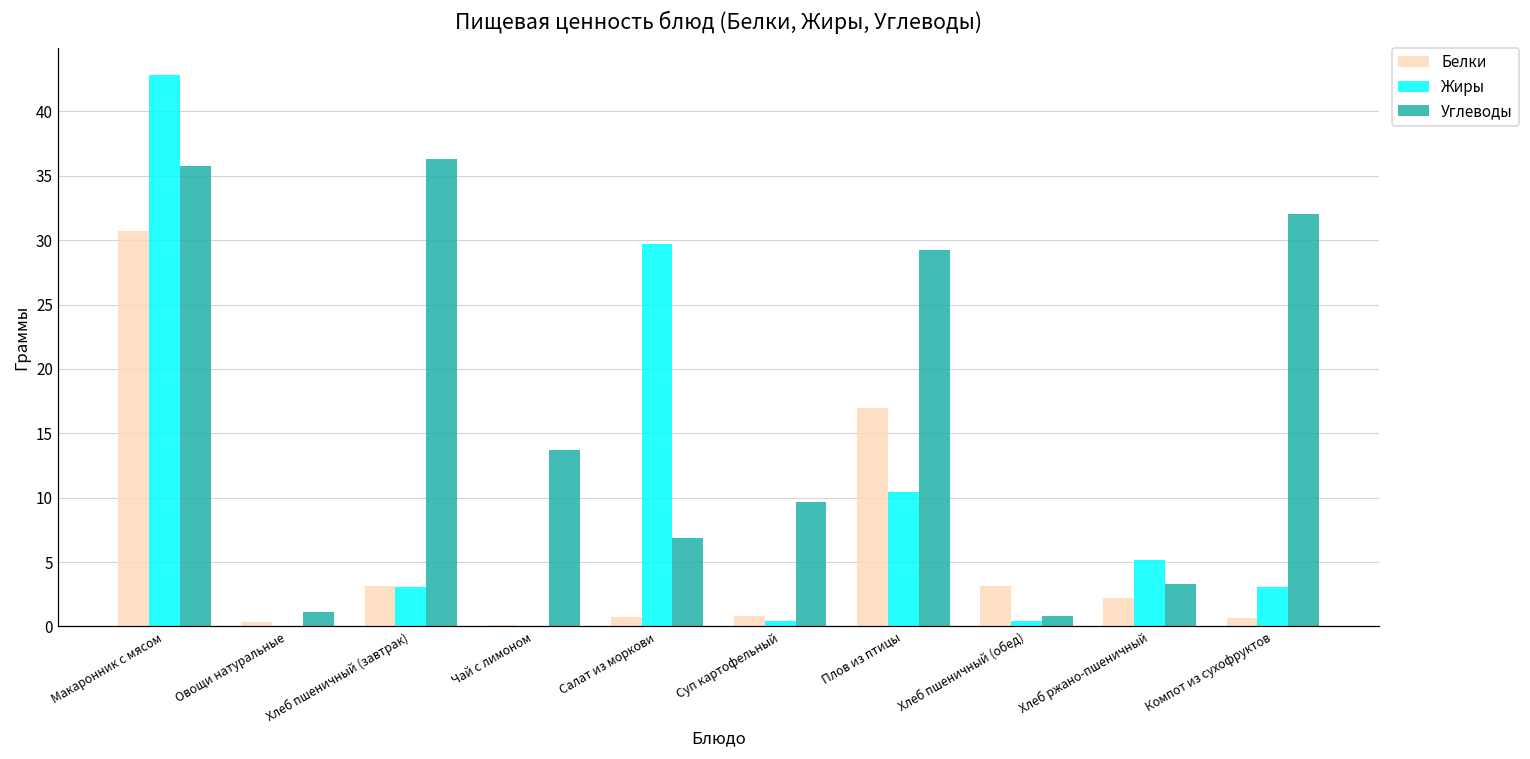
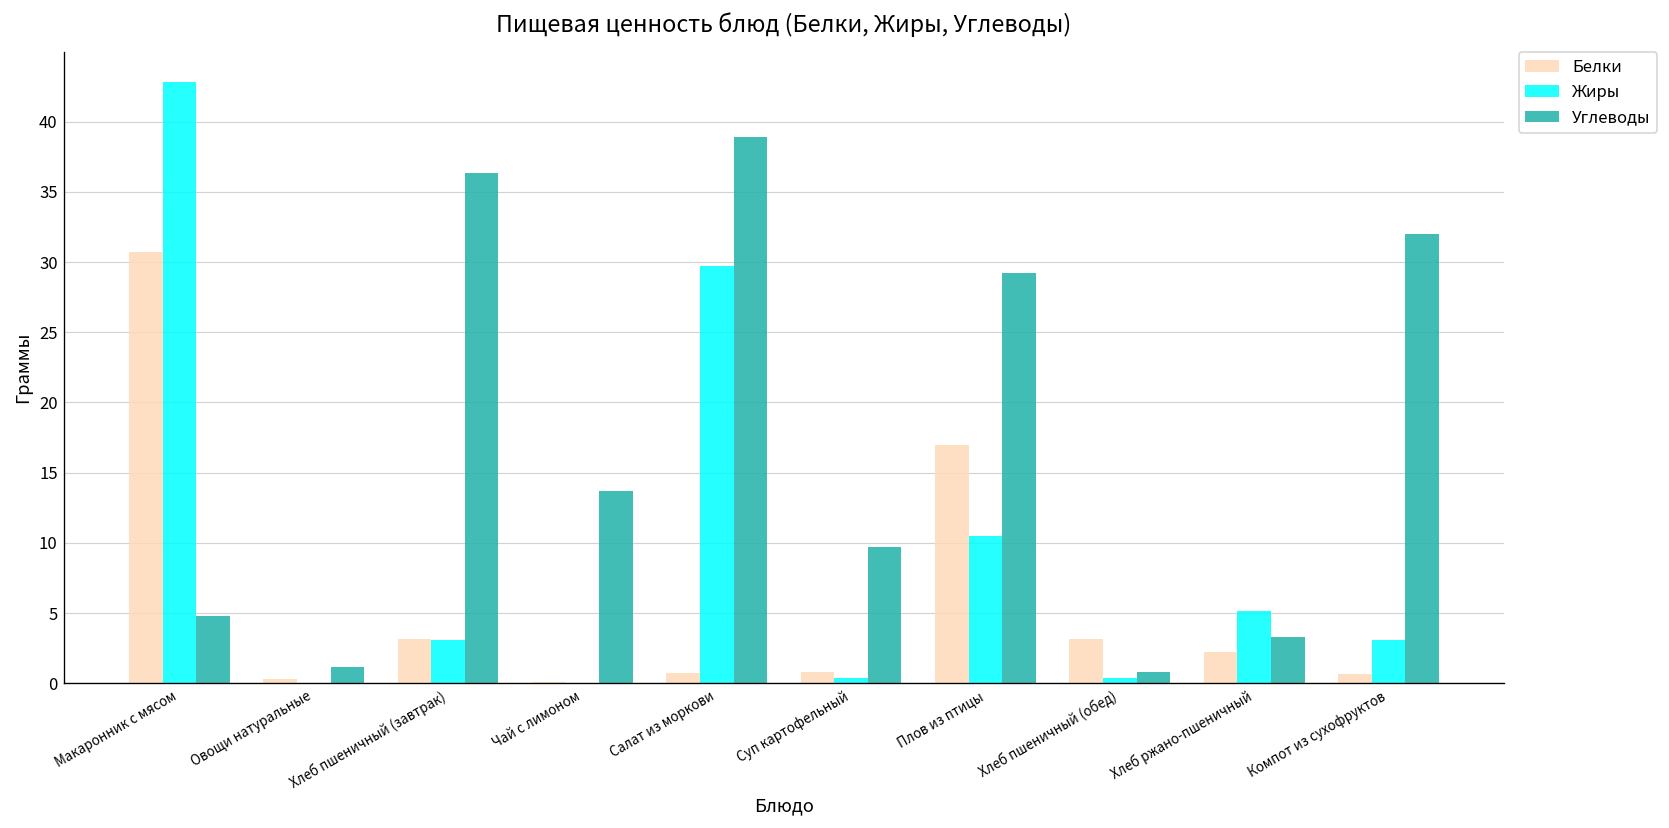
  {
    "Белки": {
      "Макаронник с мясом": 30.7,
      "Овощи натуральные": 0.3,
      "Хлеб пшеничный (завтрак)": 3.2,
      "Салат из моркови": 0.7,
      "Суп картофельный": 0.8,
      "Плов из птицы": 16.9,
      "Хлеб пшеничный (обед)": 3.2,
      "Хлеб ржано-пшеничный": 2.2,
      "Компот из сухофруктов": 0.7
    },
    "Жиры": {
      "Макаронник с мясом": 42.8,
      "Хлеб пшеничный (завтрак)": 3.1,
      "Салат из моркови": 29.7,
      "Суп картофельный": 0.4,
      "Плов из птицы": 10.5,
      "Хлеб пшеничный (обед)": 0.4,
      "Хлеб ржано-пшеничный": 5.1,
      "Компот из сухофруктов": 3.1
    },
    "Углеводы": {
-     "Макаронник с мясом": 35.8,
+     "Макаронник с мясом": 4.8,
      "Овощи натуральные": 1.1,
      "Хлеб пшеничный (завтрак)": 36.3,
      "Чай с лимоном": 13.7,
-     "Салат из моркови": 6.9,
+     "Салат из моркови": 38.9,
      "Суп картофельный": 9.7,
      "Плов из птицы": 29.2,
      "Хлеб пшеничный (обед)": 0.8,
      "Хлеб ржано-пшеничный": 3.3,
      "Компот из сухофруктов": 32.0
    }
  }
